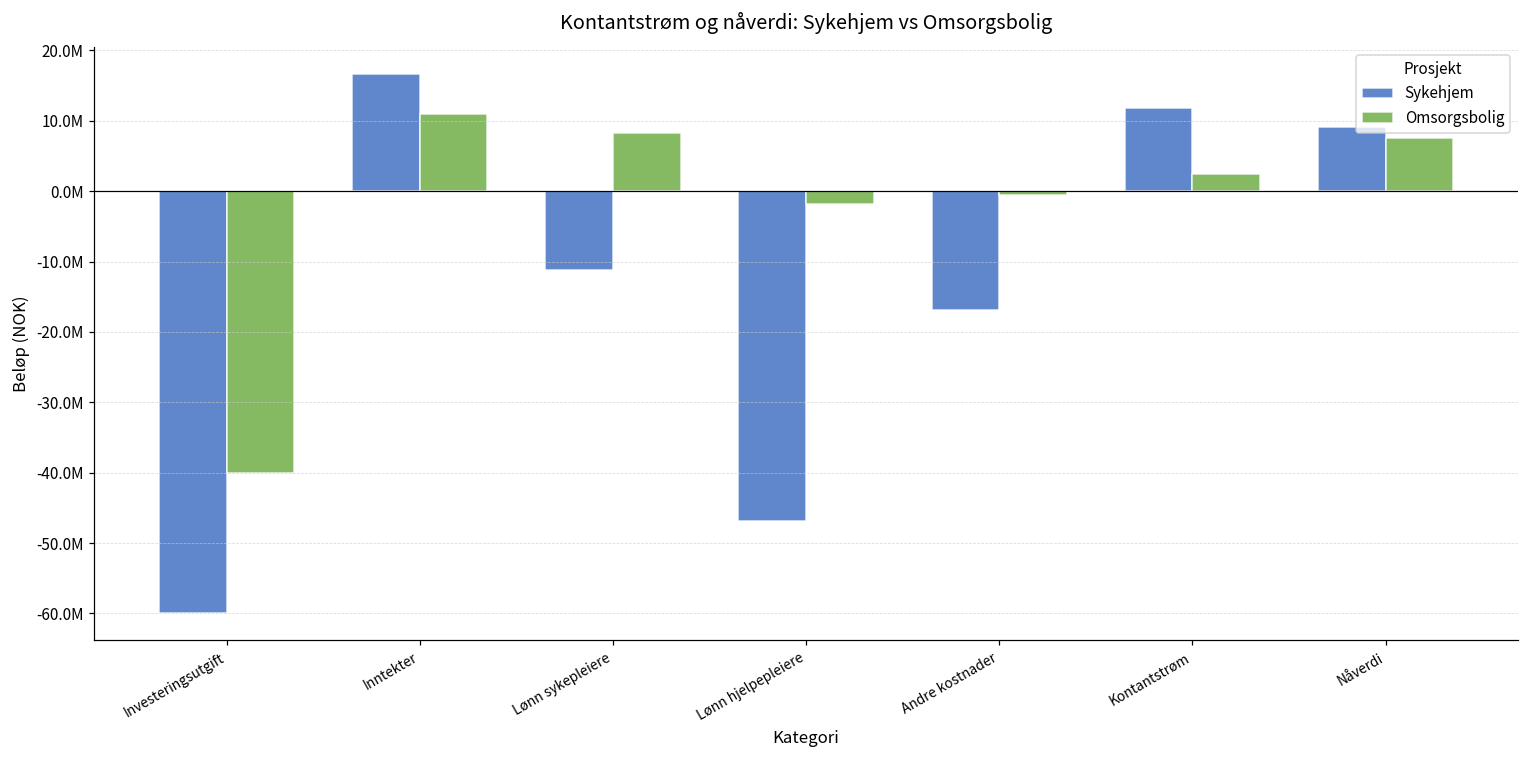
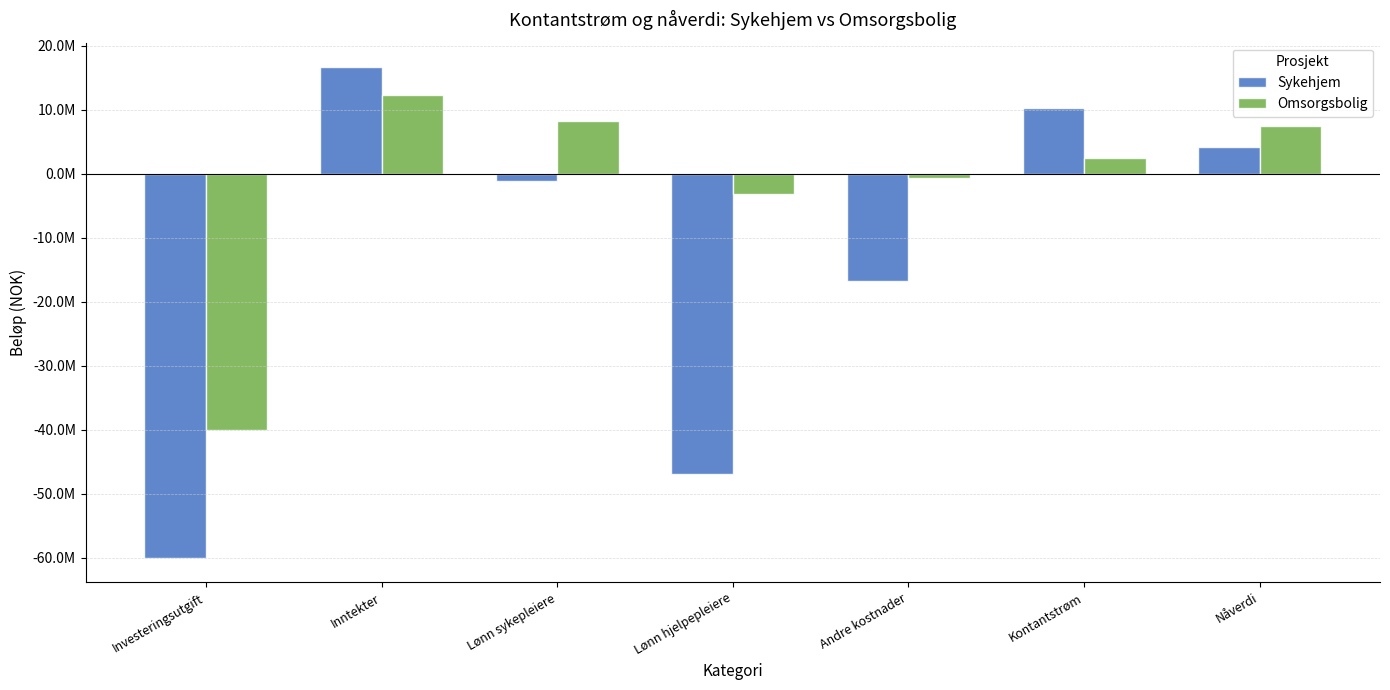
  {
    "Sykehjem": {
      "Investeringsutgift": -60000000,
      "Inntekter": 17000000,
-     "Lønn sykepleiere": -11000000,
+     "Lønn sykepleiere": -1000000,
      "Lønn hjelpepleiere": -47000000,
      "Andre kostnader": -17000000,
-     "Kontantstrøm": 12000000,
-     "Nåverdi": 9000000
+     "Kontantstrøm": 10000000,
+     "Nåverdi": 4000000
    },
    "Omsorgsbolig": {
      "Investeringsutgift": -40000000,
-     "Inntekter": 11000000,
+     "Inntekter": 12000000,
      "Lønn sykepleiere": 8000000,
-     "Lønn hjelpepleiere": -2000000,
+     "Lønn hjelpepleiere": -3000000,
      "Andre kostnader": -1000000,
      "Kontantstrøm": 2000000,
      "Nåverdi": 7000000
    }
  }
